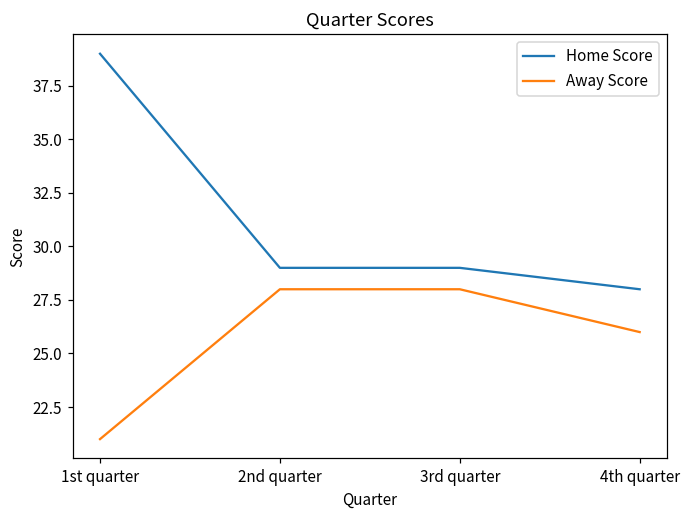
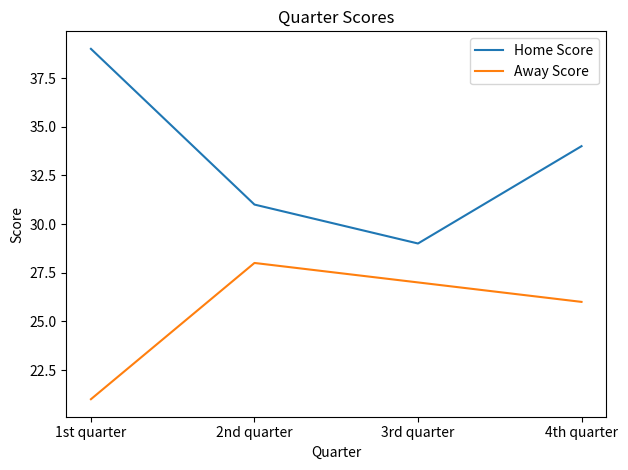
  {
    "Home Score": {
      "1st quarter": 39,
-     "2nd quarter": 29,
+     "2nd quarter": 31,
      "3rd quarter": 29,
-     "4th quarter": 28
+     "4th quarter": 34
    },
    "Away Score": {
      "1st quarter": 21,
      "2nd quarter": 28,
-     "3rd quarter": 28,
+     "3rd quarter": 27,
      "4th quarter": 26
    }
  }
